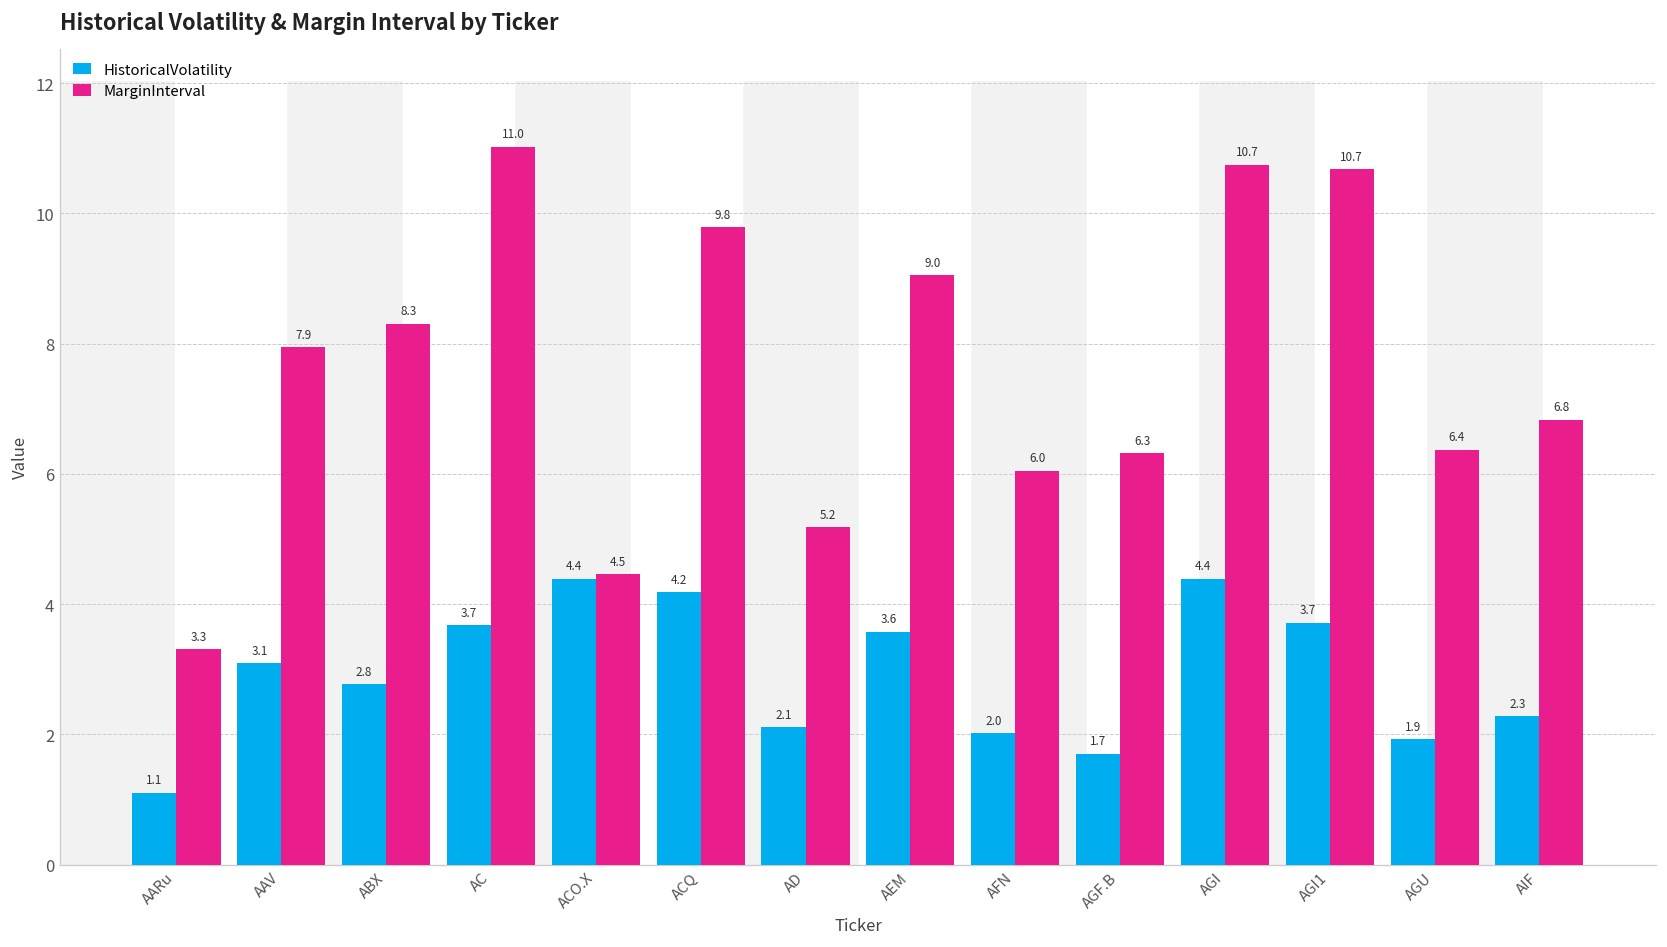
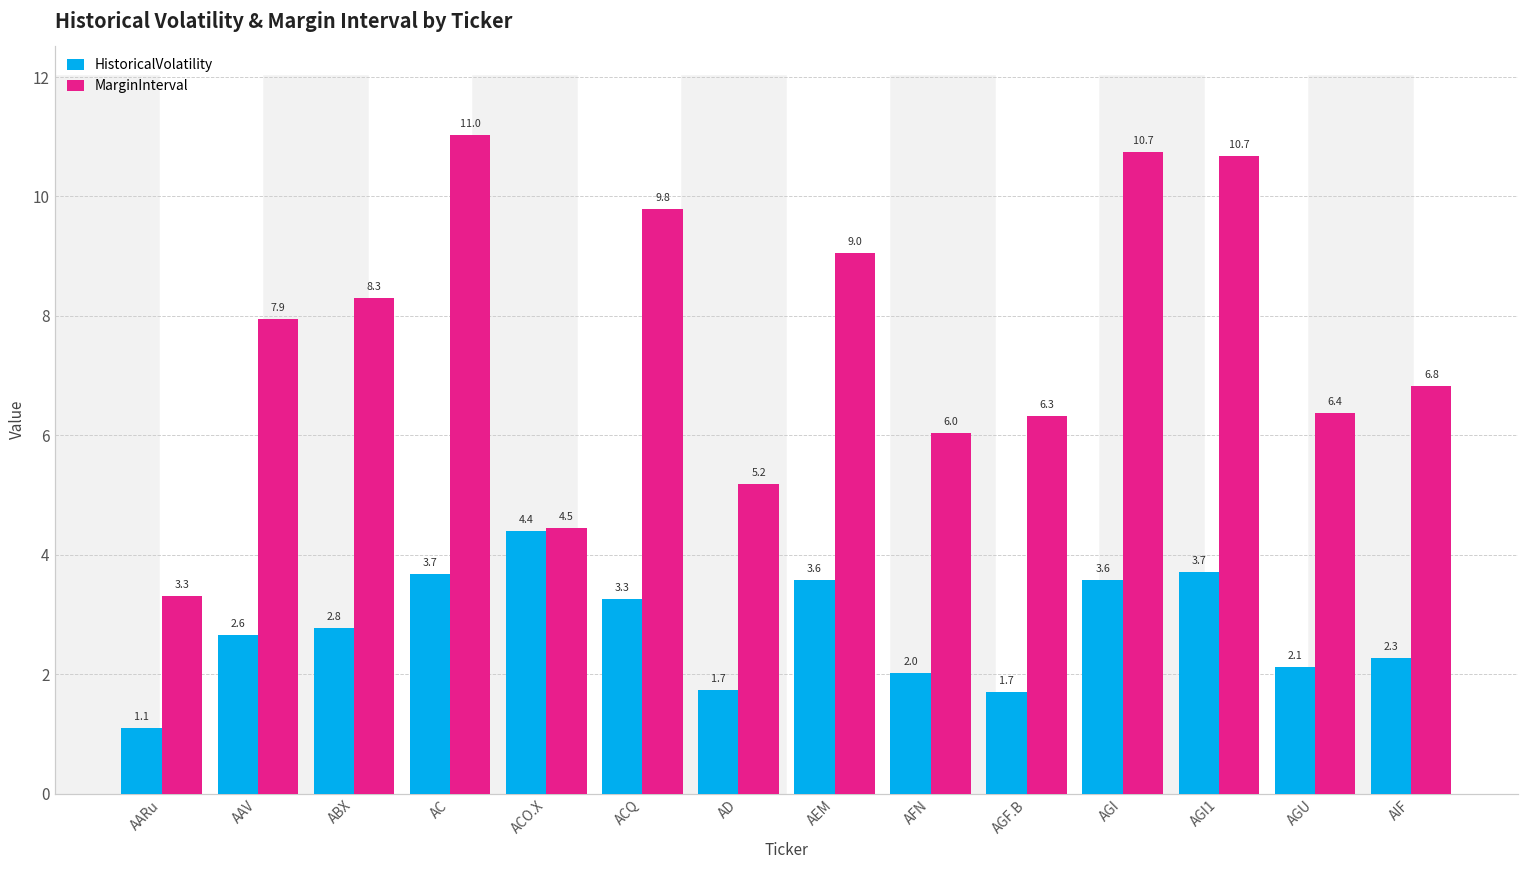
  {
    "HistoricalVolatility": {
      "AARu": 1.1,
-     "AAV": 3.1,
+     "AAV": 2.6,
      "ABX": 2.8,
      "AC": 3.7,
      "ACO.X": 4.4,
-     "ACQ": 4.2,
-     "AD": 2.1,
+     "ACQ": 3.3,
+     "AD": 1.7,
      "AEM": 3.6,
      "AFN": 2.0,
      "AGF.B": 1.7,
-     "AGI": 4.4,
+     "AGI": 3.6,
      "AGI1": 3.7,
-     "AGU": 1.9,
+     "AGU": 2.1,
      "AIF": 2.3
    },
    "MarginInterval": {
      "AARu": 3.3,
      "AAV": 7.9,
      "ABX": 8.3,
      "AC": 11.0,
      "ACO.X": 4.5,
      "ACQ": 9.8,
      "AD": 5.2,
      "AEM": 9.0,
      "AFN": 6.0,
      "AGF.B": 6.3,
      "AGI": 10.7,
      "AGI1": 10.7,
      "AGU": 6.4,
      "AIF": 6.8
    }
  }
